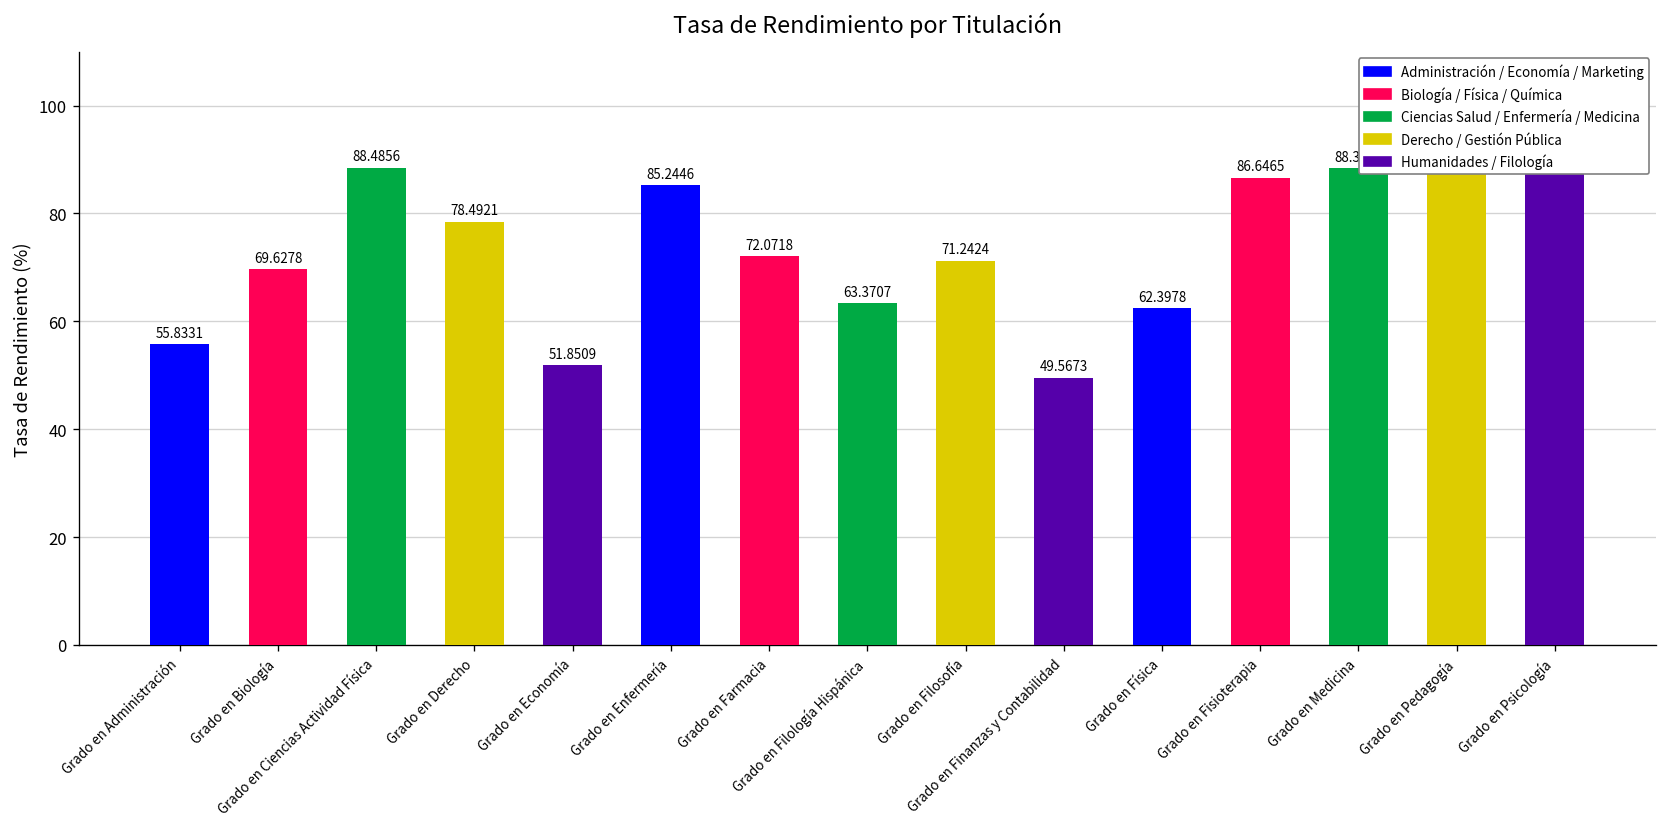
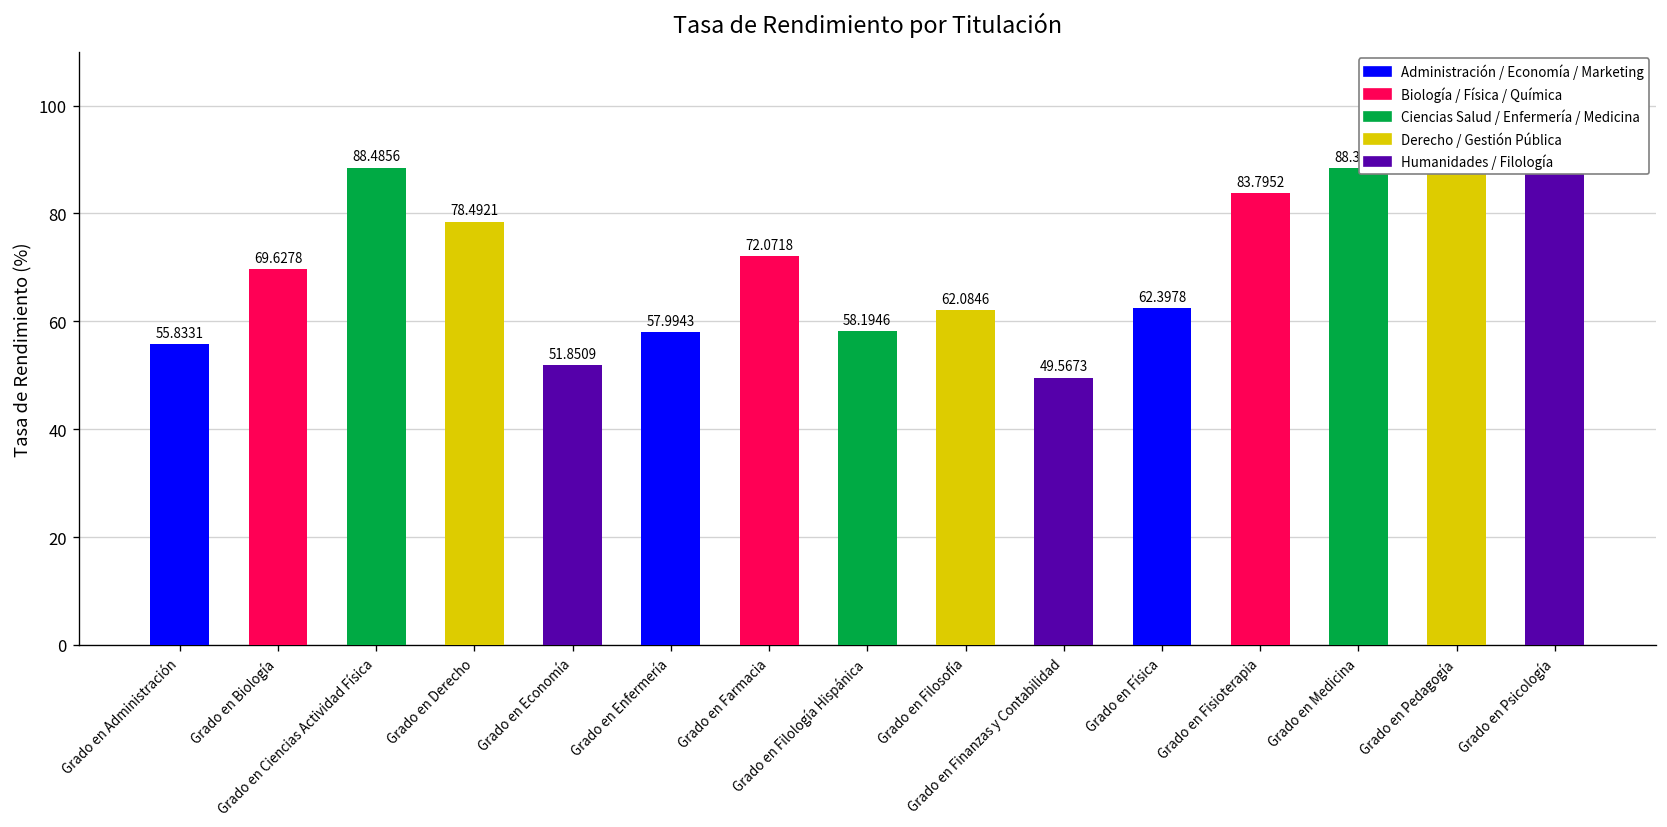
  {
    "Grado en Administración": 55.8331,
    "Grado en Biología": 69.6278,
    "Grado en Ciencias Actividad Física": 88.4856,
    "Grado en Derecho": 78.4921,
    "Grado en Economía": 51.8509,
-   "Grado en Enfermería": 85.2446,
+   "Grado en Enfermería": 57.9943,
    "Grado en Farmacia": 72.0718,
-   "Grado en Filología Hispánica": 63.3707,
-   "Grado en Filosofía": 71.2424,
+   "Grado en Filología Hispánica": 58.1946,
+   "Grado en Filosofía": 62.0846,
    "Grado en Finanzas y Contabilidad": 49.5673,
    "Grado en Física": 62.3978,
-   "Grado en Fisioterapia": 86.6465
+   "Grado en Fisioterapia": 83.7952
  }
